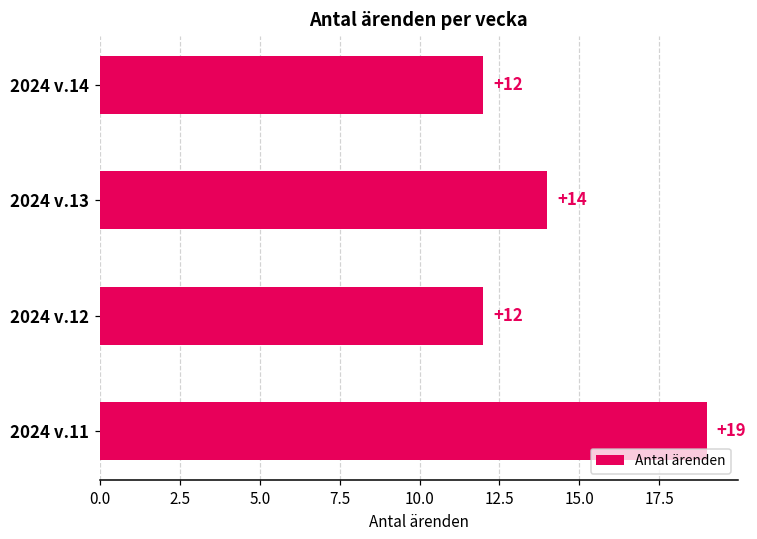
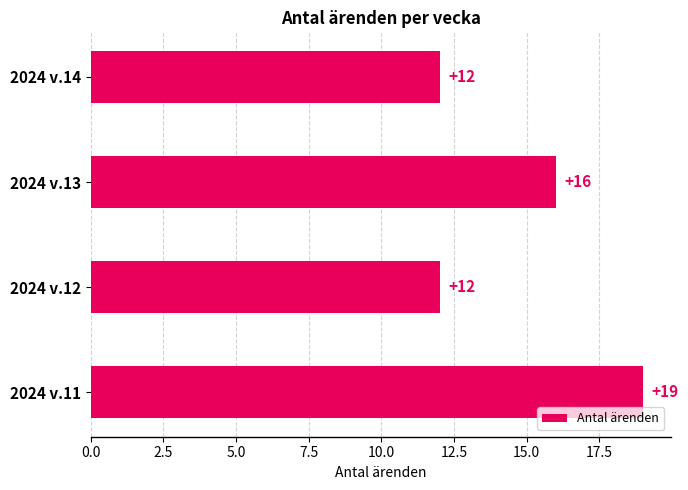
  {
    "2024 v.14": "+12",
-   "2024 v.13": "+14",
+   "2024 v.13": "+16",
    "2024 v.12": "+12",
    "2024 v.11": "+19"
  }
